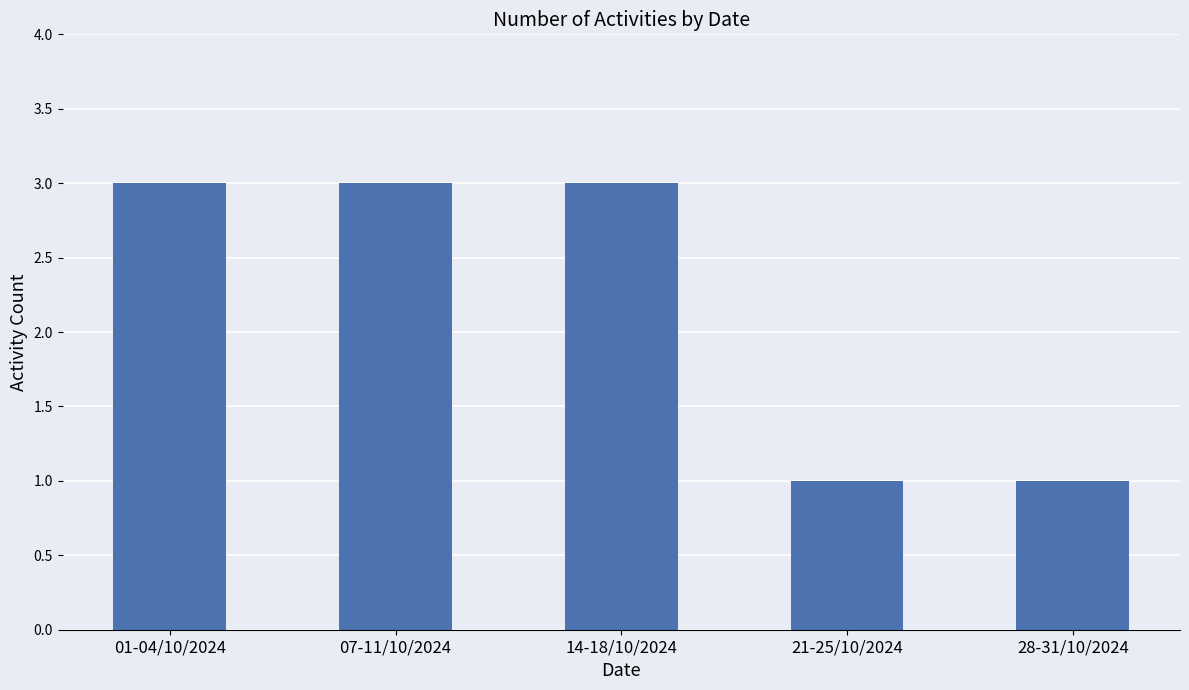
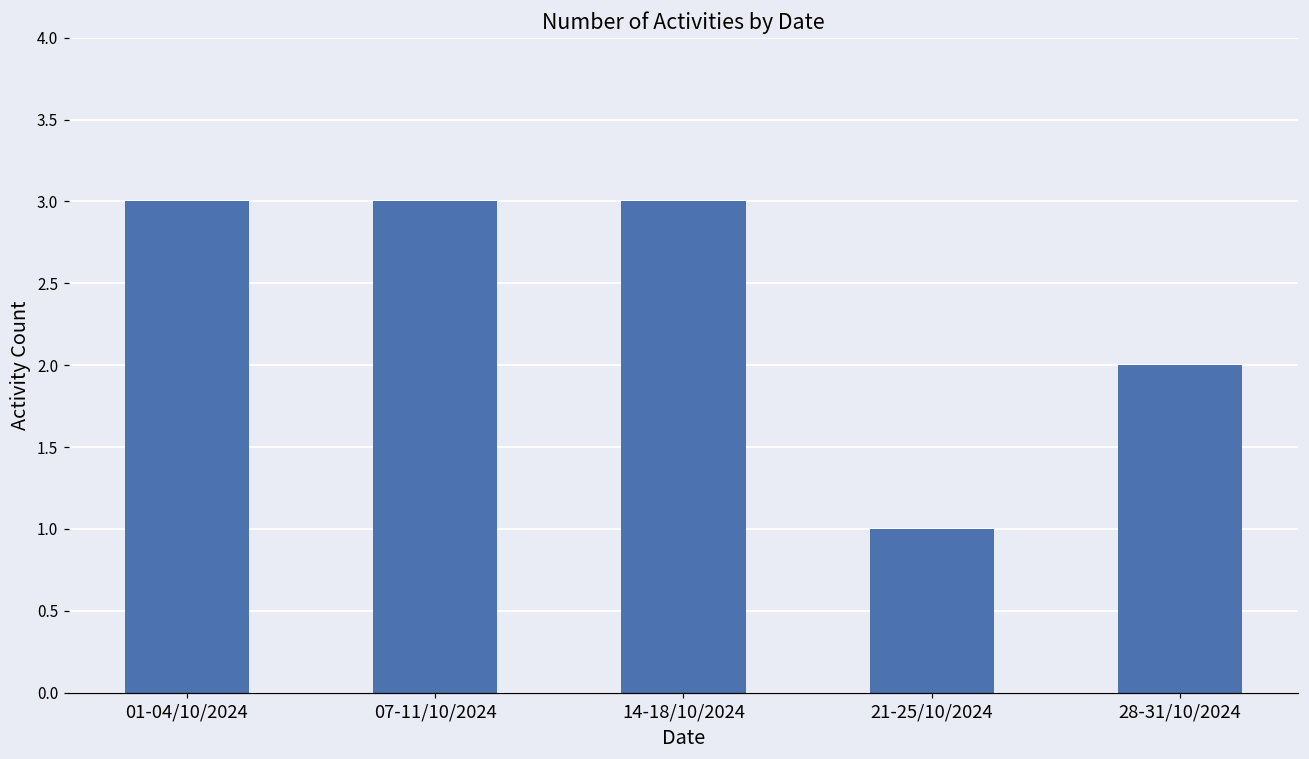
  {
    "01-04/10/2024": 3,
    "07-11/10/2024": 3,
    "14-18/10/2024": 3,
    "21-25/10/2024": 1,
-   "28-31/10/2024": 1
+   "28-31/10/2024": 2
  }
